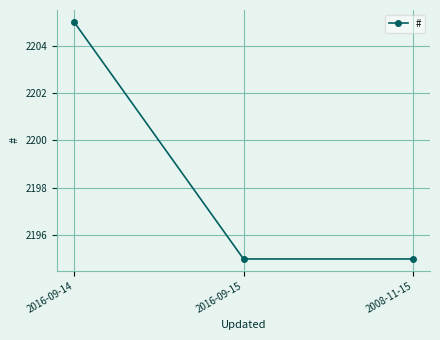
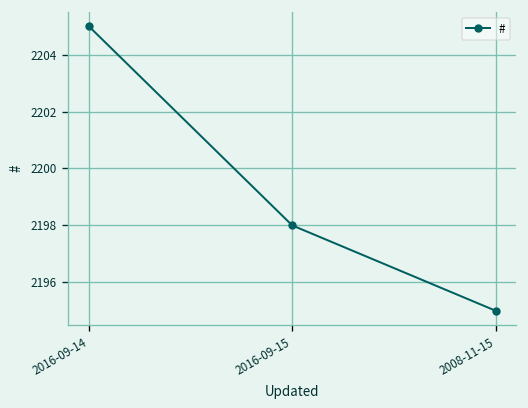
  {
    "2016-09-14": 2205,
-   "2016-09-15": 2195,
+   "2016-09-15": 2198,
    "2008-11-15": 2195
  }
